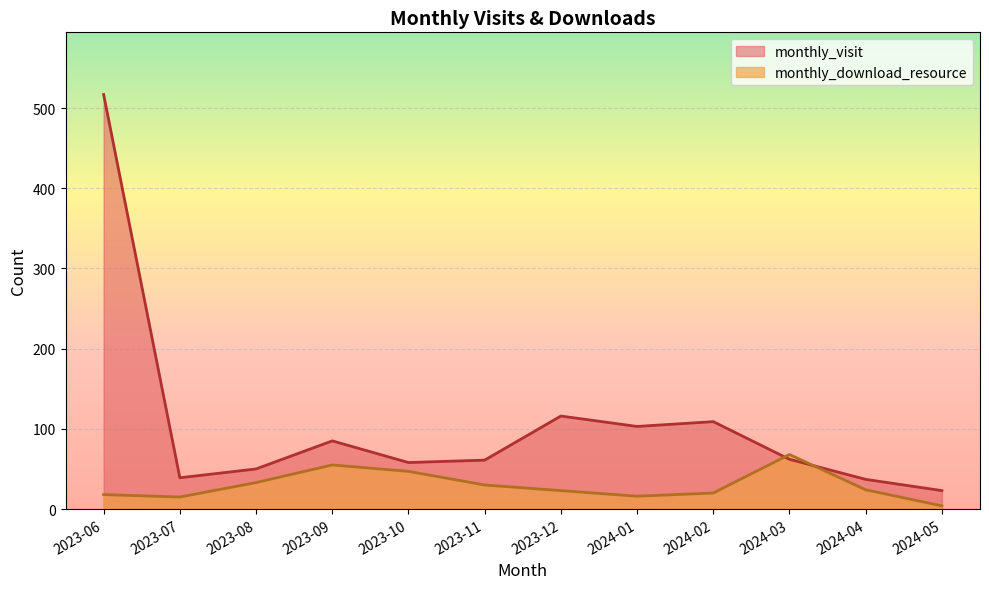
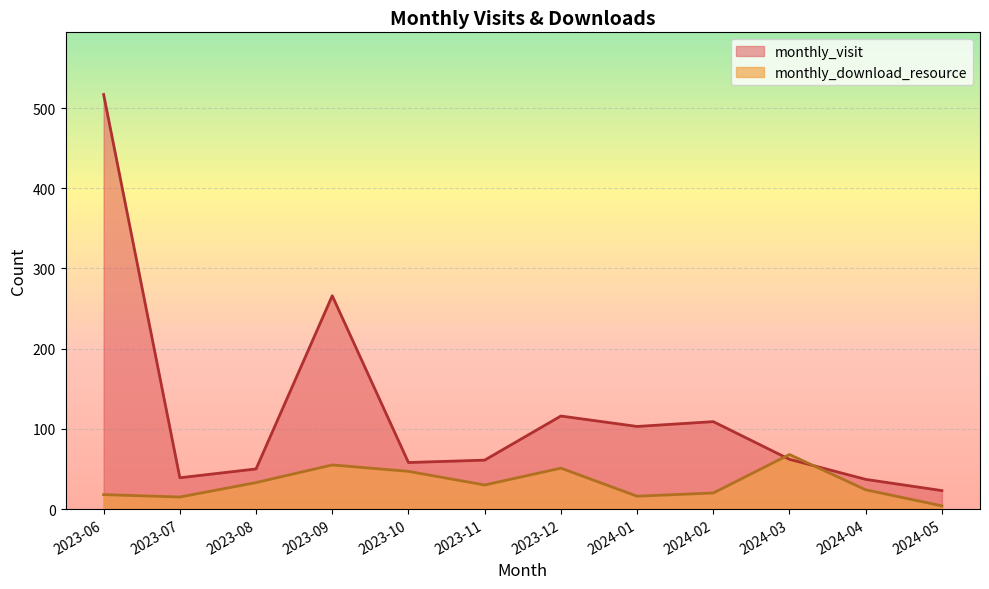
  {
    "monthly_visit": {
      "2023-06": 520,
      "2023-07": 40,
      "2023-08": 50,
-     "2023-09": 90,
+     "2023-09": 270,
      "2023-10": 60,
      "2023-11": 60,
      "2023-12": 120,
      "2024-01": 100,
      "2024-02": 110,
      "2024-03": 60,
      "2024-04": 40,
      "2024-05": 20
    },
    "monthly_download_resource": {
      "2023-06": 20,
      "2023-07": 20,
      "2023-08": 30,
      "2023-09": 60,
      "2023-10": 50,
      "2023-11": 30,
-     "2023-12": 20,
+     "2023-12": 50,
      "2024-01": 20,
      "2024-02": 20,
      "2024-03": 70,
      "2024-04": 20,
      "2024-05": 0
    }
  }
